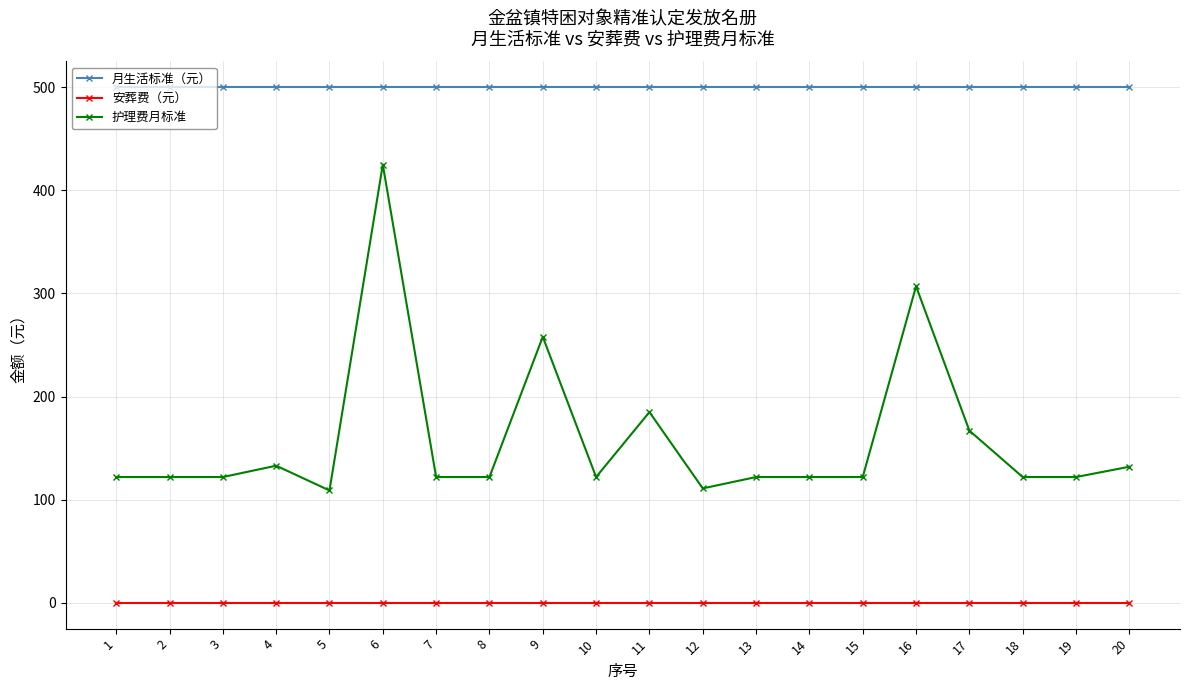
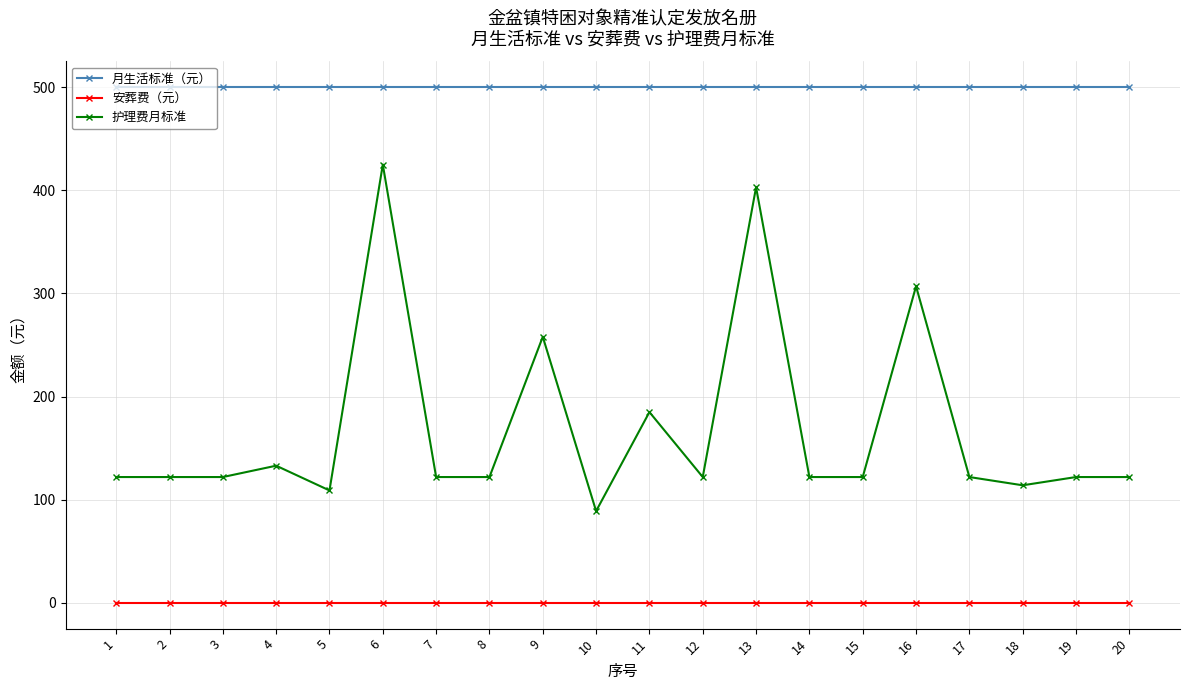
  {
    "月生活标准（元）": {
      "3": 500,
      "4": 500,
      "5": 500,
      "6": 500,
      "7": 500,
      "8": 500,
      "9": 500,
      "10": 500,
      "11": 500,
      "12": 500,
      "13": 500,
      "14": 500,
      "15": 500,
      "16": 500,
      "17": 500,
      "18": 500,
      "19": 500,
      "20": 500
    },
    "安葬费（元）": {
      "1": 0,
      "2": 0,
      "3": 0,
      "4": 0,
      "5": 0,
      "6": 0,
      "7": 0,
      "8": 0,
      "9": 0,
      "10": 0,
      "11": 0,
      "12": 0,
      "13": 0,
      "14": 0,
      "15": 0,
      "16": 0,
      "17": 0,
      "18": 0,
      "19": 0,
      "20": 0
    },
    "护理费月标准": {
      "1": 122,
      "2": 122,
      "3": 122,
      "4": 133,
      "5": 109,
      "6": 425,
      "7": 122,
      "8": 122,
      "9": 258,
-     "10": 122,
+     "10": 89,
      "11": 185,
-     "12": 111,
-     "13": 122,
+     "12": 122,
+     "13": 403,
      "14": 122,
      "15": 122,
      "16": 307,
-     "17": 167,
-     "18": 122,
+     "17": 122,
+     "18": 114,
      "19": 122,
-     "20": 132
+     "20": 122
    }
  }
